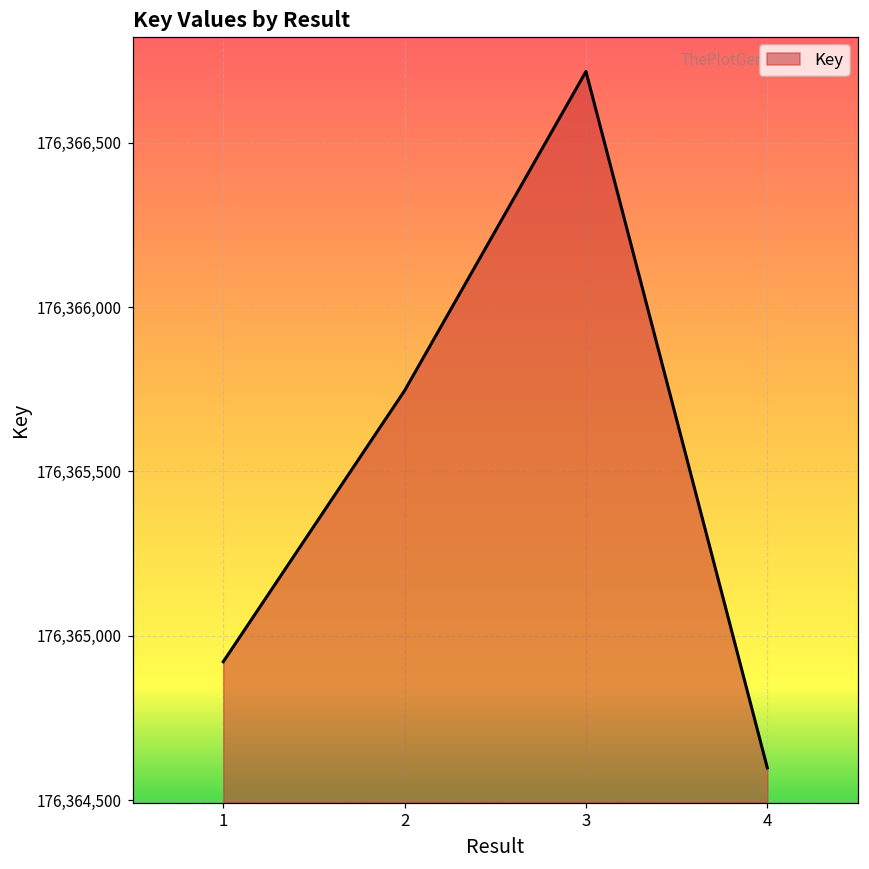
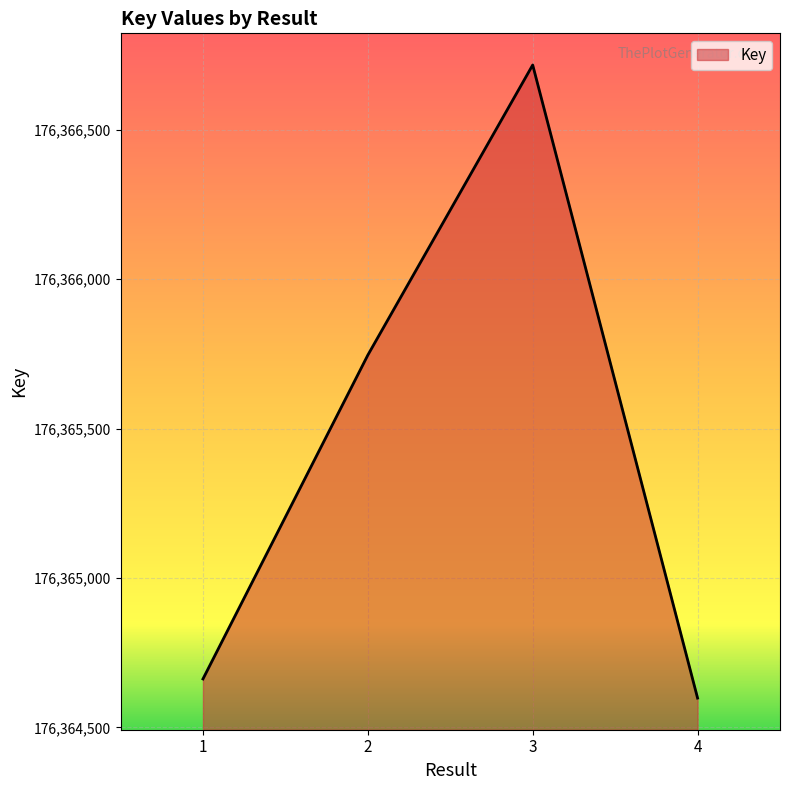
  {
-   "1": "176,364,920",
+   "1": "176,364,660",
    "2": "176,365,750",
    "3": "176,366,720",
    "4": "176,364,600"
  }
